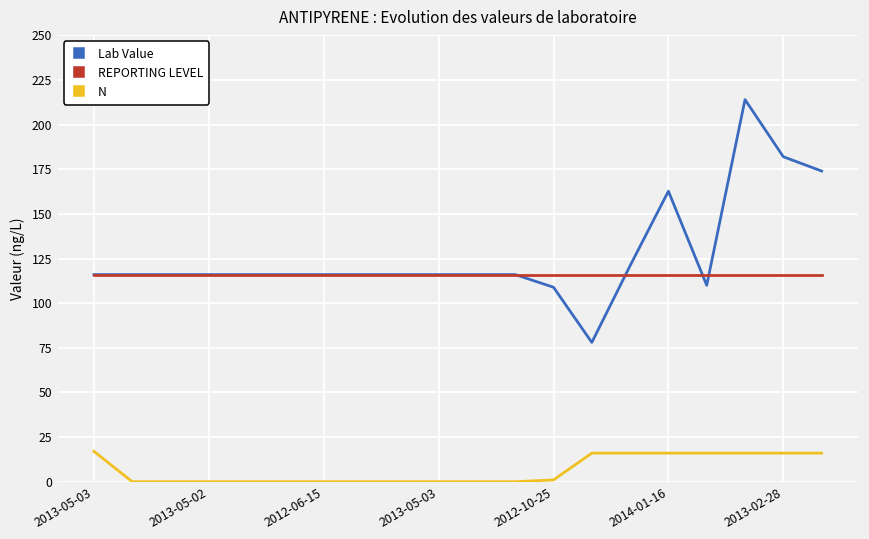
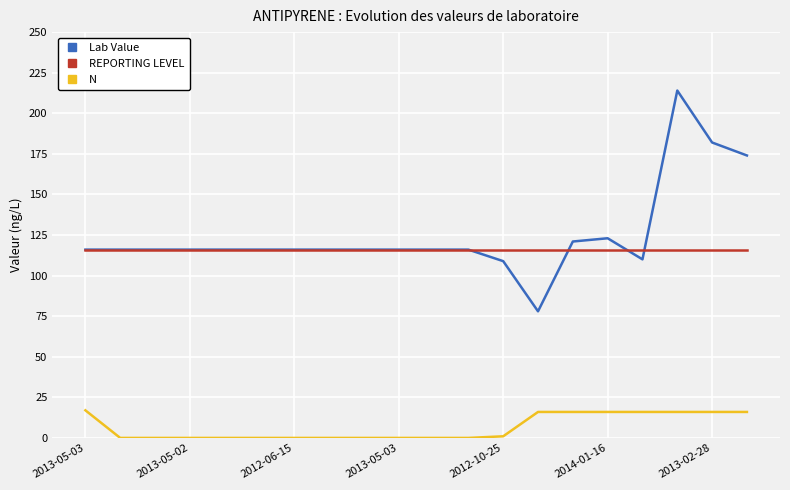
  {
    "Lab Value": {
      "2012-10-25": 109,
-     "2014-01-16": 163
+     "2014-01-16": 123
    },
    "REPORTING LEVEL": {
      "2012-10-25": 116,
      "2014-01-16": 116
    },
    "N": {
      "2012-10-25": 1,
      "2014-01-16": 16
    }
  }
